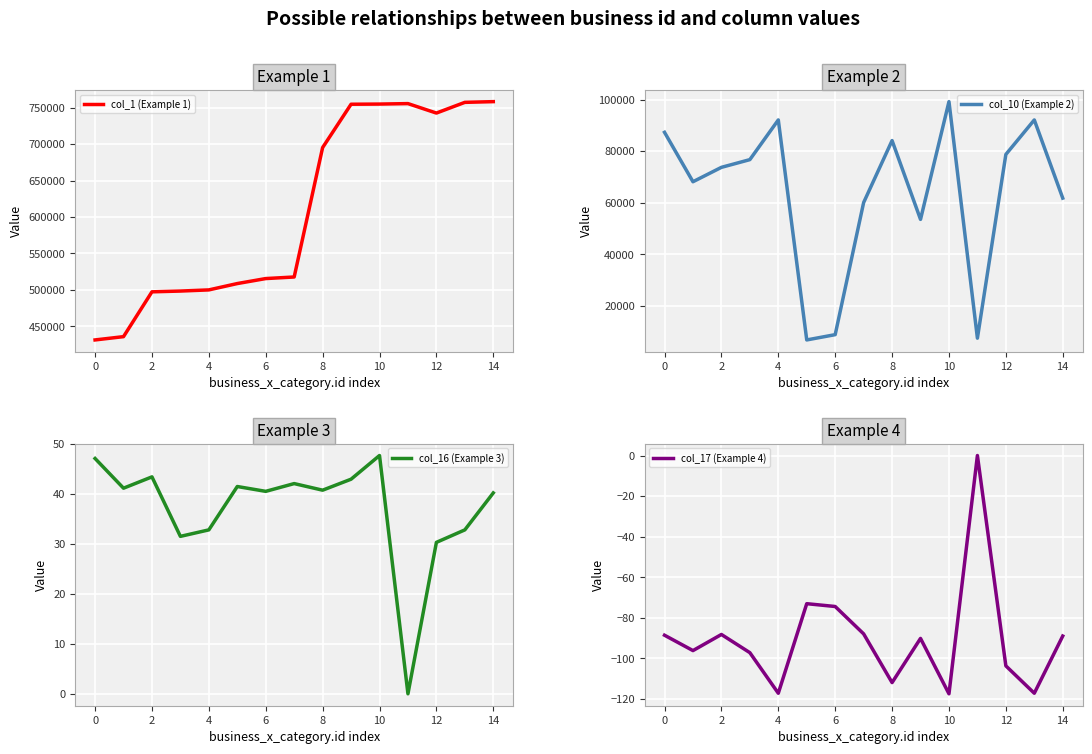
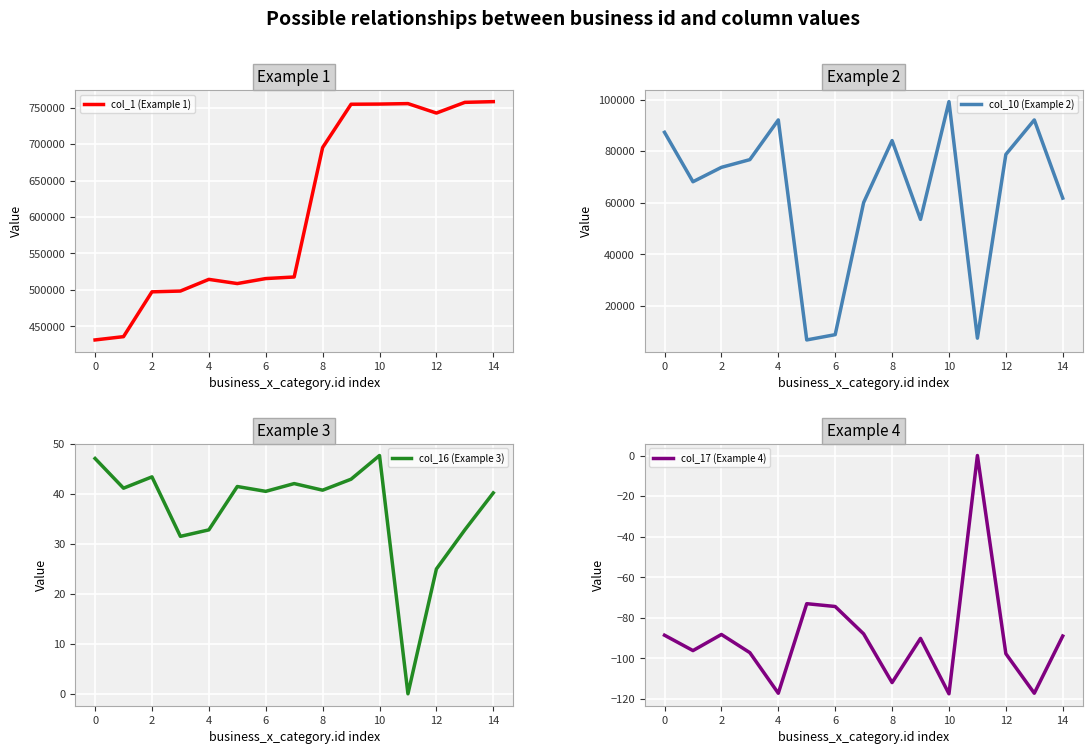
  {
    "Example 1": {
      "0": 430000,
      "2": 500000,
-     "4": 500000,
+     "4": 510000,
      "6": 520000,
      "8": 700000,
      "10": 750000,
      "12": 740000,
      "14": 760000
    },
    "Example 2": {
      "0": 87000,
      "2": 74000,
      "4": 92000,
      "6": 9000,
      "8": 84000,
      "10": 99000,
      "12": 79000,
      "14": 62000
    },
    "Example 3": {
      "0": 47,
      "2": 43,
      "4": 33,
      "6": 41,
      "8": 41,
      "10": 48,
-     "12": 30,
+     "12": 25,
      "14": 40
    },
    "Example 4": {
      "0": -89,
      "2": -88,
      "4": -117,
      "6": -74,
      "8": -112,
      "10": -117,
-     "12": -104,
+     "12": -98,
      "14": -89
    }
  }
